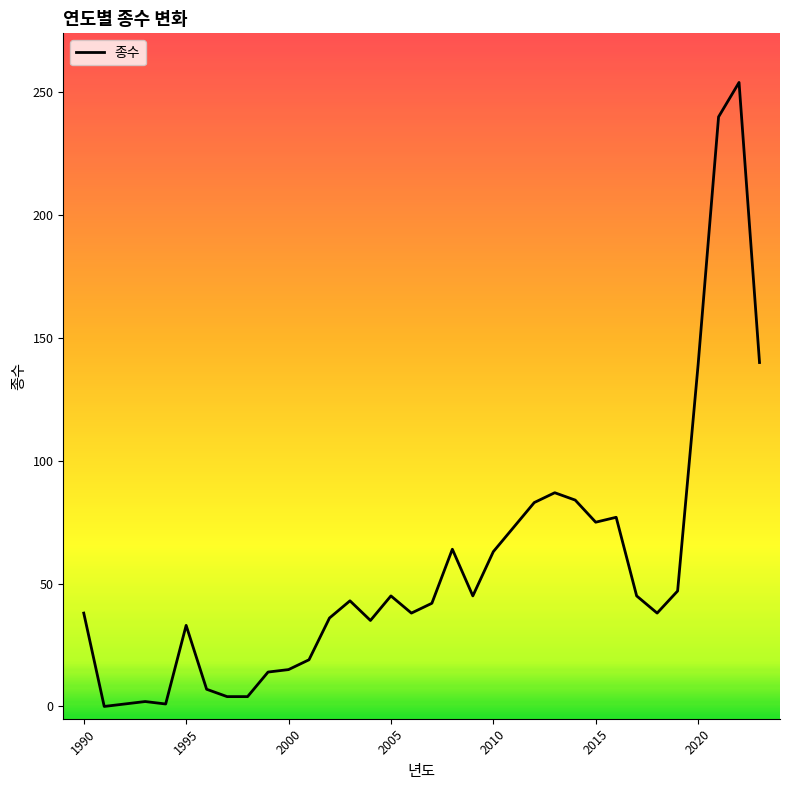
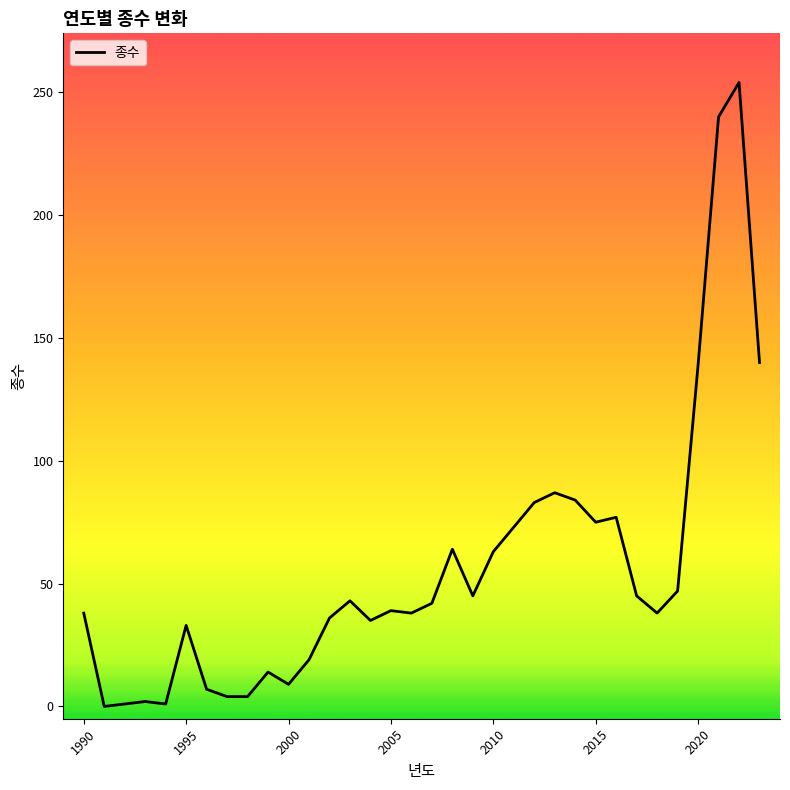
  {
    "1990": 38,
    "1995": 33,
-   "2000": 15,
-   "2005": 45,
+   "2000": 9,
+   "2005": 39,
    "2010": 63,
    "2015": 75,
    "2020": 139
  }
